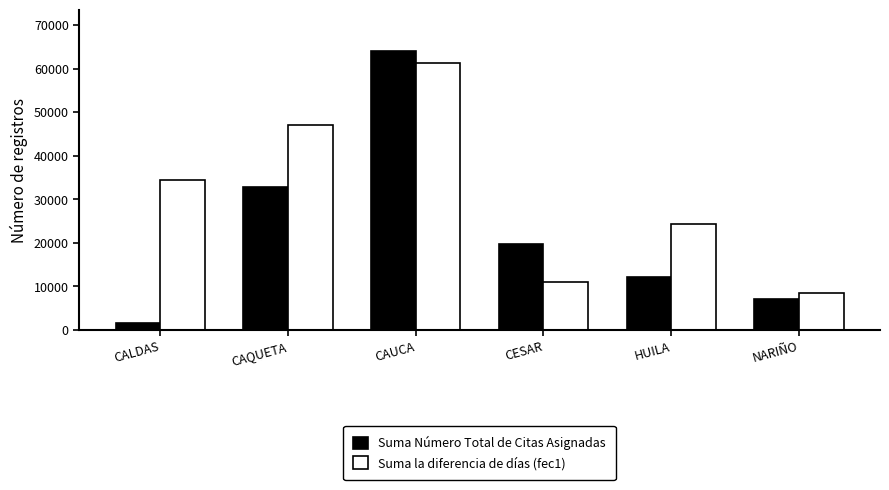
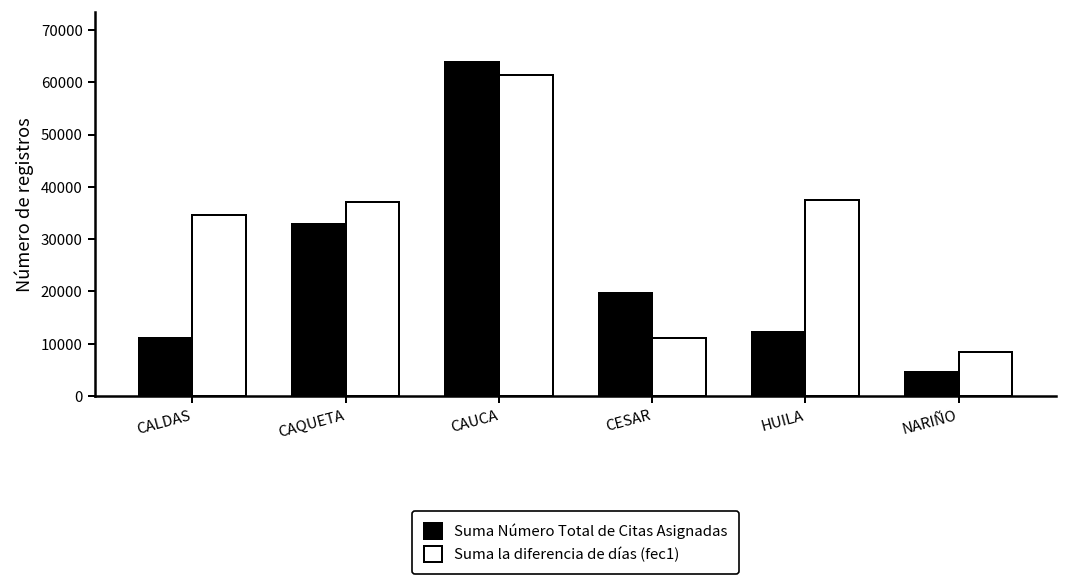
  {
    "Suma Número Total de Citas Asignadas": {
-     "CALDAS": 2000,
+     "CALDAS": 11000,
      "CAQUETA": 33000,
      "CAUCA": 64000,
      "CESAR": 20000,
      "HUILA": 12000,
-     "NARIÑO": 7000
+     "NARIÑO": 5000
    },
    "Suma la diferencia de días (fec1)": {
      "CALDAS": 35000,
-     "CAQUETA": 47000,
+     "CAQUETA": 37000,
      "CAUCA": 61000,
      "CESAR": 11000,
-     "HUILA": 24000,
+     "HUILA": 37000,
      "NARIÑO": 8000
    }
  }
